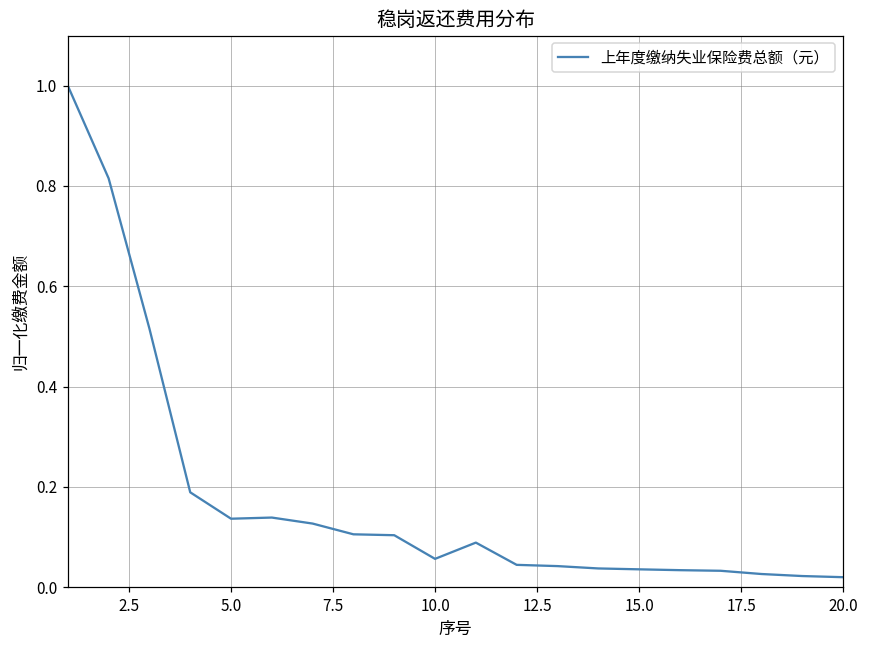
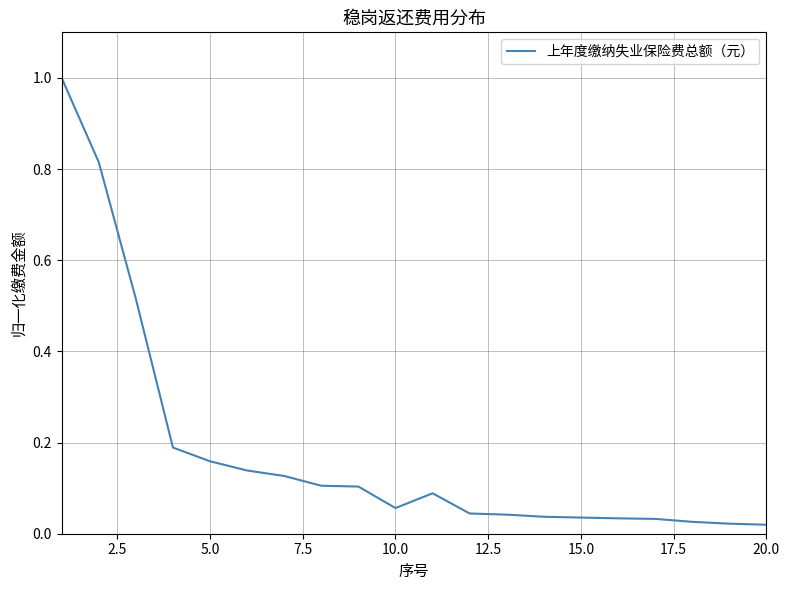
  {
-   "5.0": 0.14,
+   "5.0": 0.16,
    "10.0": 0.06,
    "15.0": 0.04,
    "20.0": 0.02
  }
